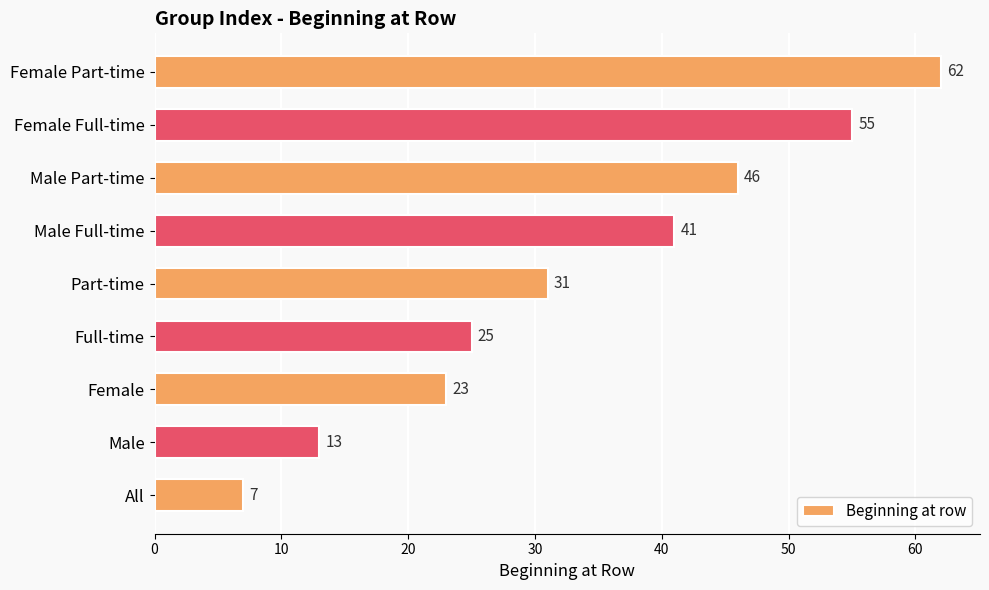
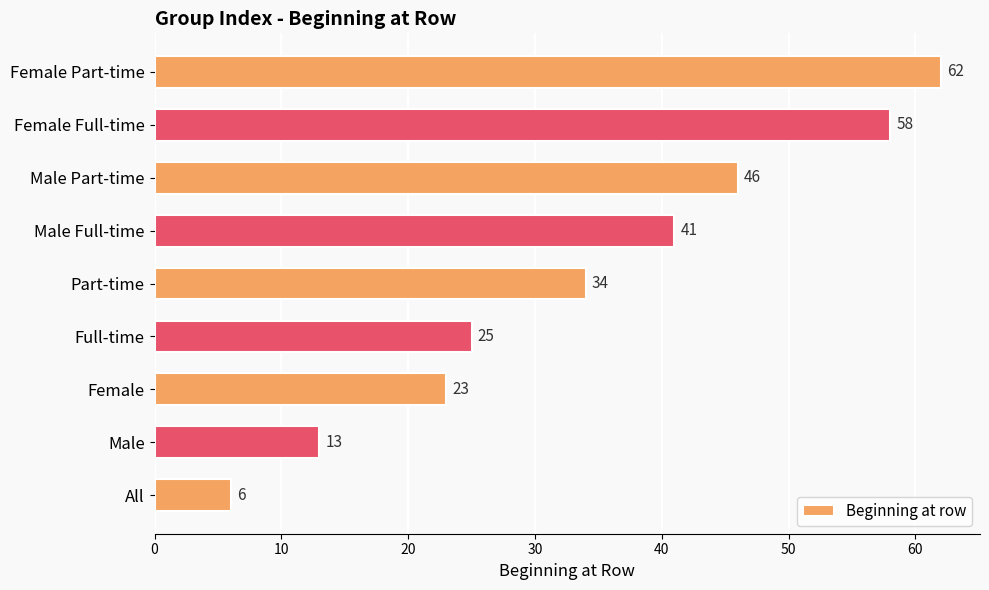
  {
    "Female Part-time": 62,
-   "Female Full-time": 55,
+   "Female Full-time": 58,
    "Male Part-time": 46,
    "Male Full-time": 41,
-   "Part-time": 31,
+   "Part-time": 34,
    "Full-time": 25,
    "Female": 23,
    "Male": 13,
-   "All": 7
+   "All": 6
  }
